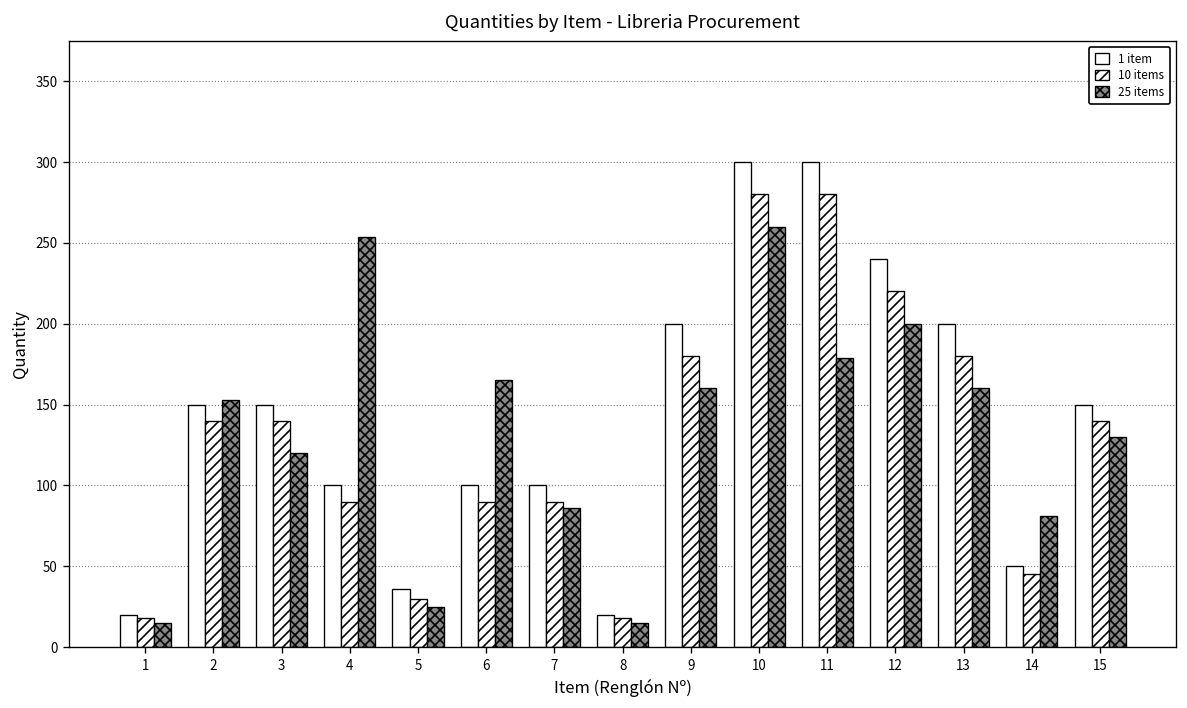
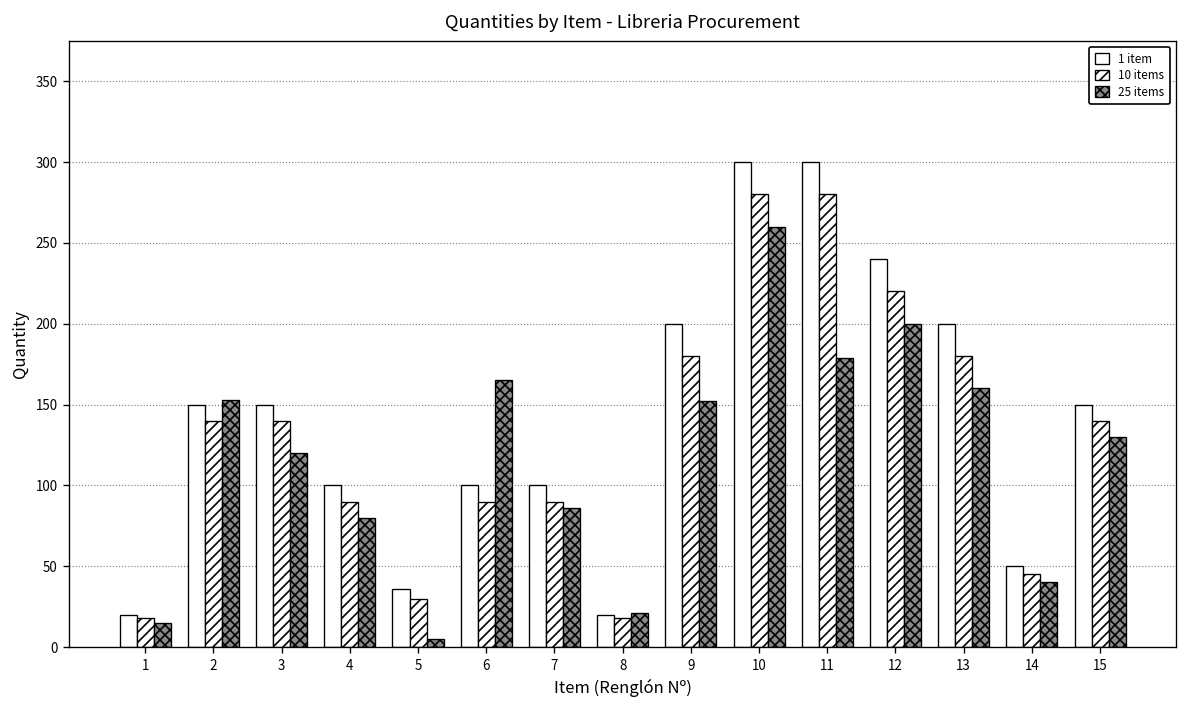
  {
    "25 items": {
      "1": 15,
      "2": 153,
      "3": 120,
-     "4": 254,
-     "5": 25,
+     "4": 80,
+     "5": 5,
      "6": 165,
      "7": 86,
-     "8": 15,
-     "9": 160,
+     "8": 21,
+     "9": 152,
      "10": 260,
      "11": 179,
      "12": 200,
      "13": 160,
-     "14": 81,
+     "14": 40,
      "15": 130
    }
  }
